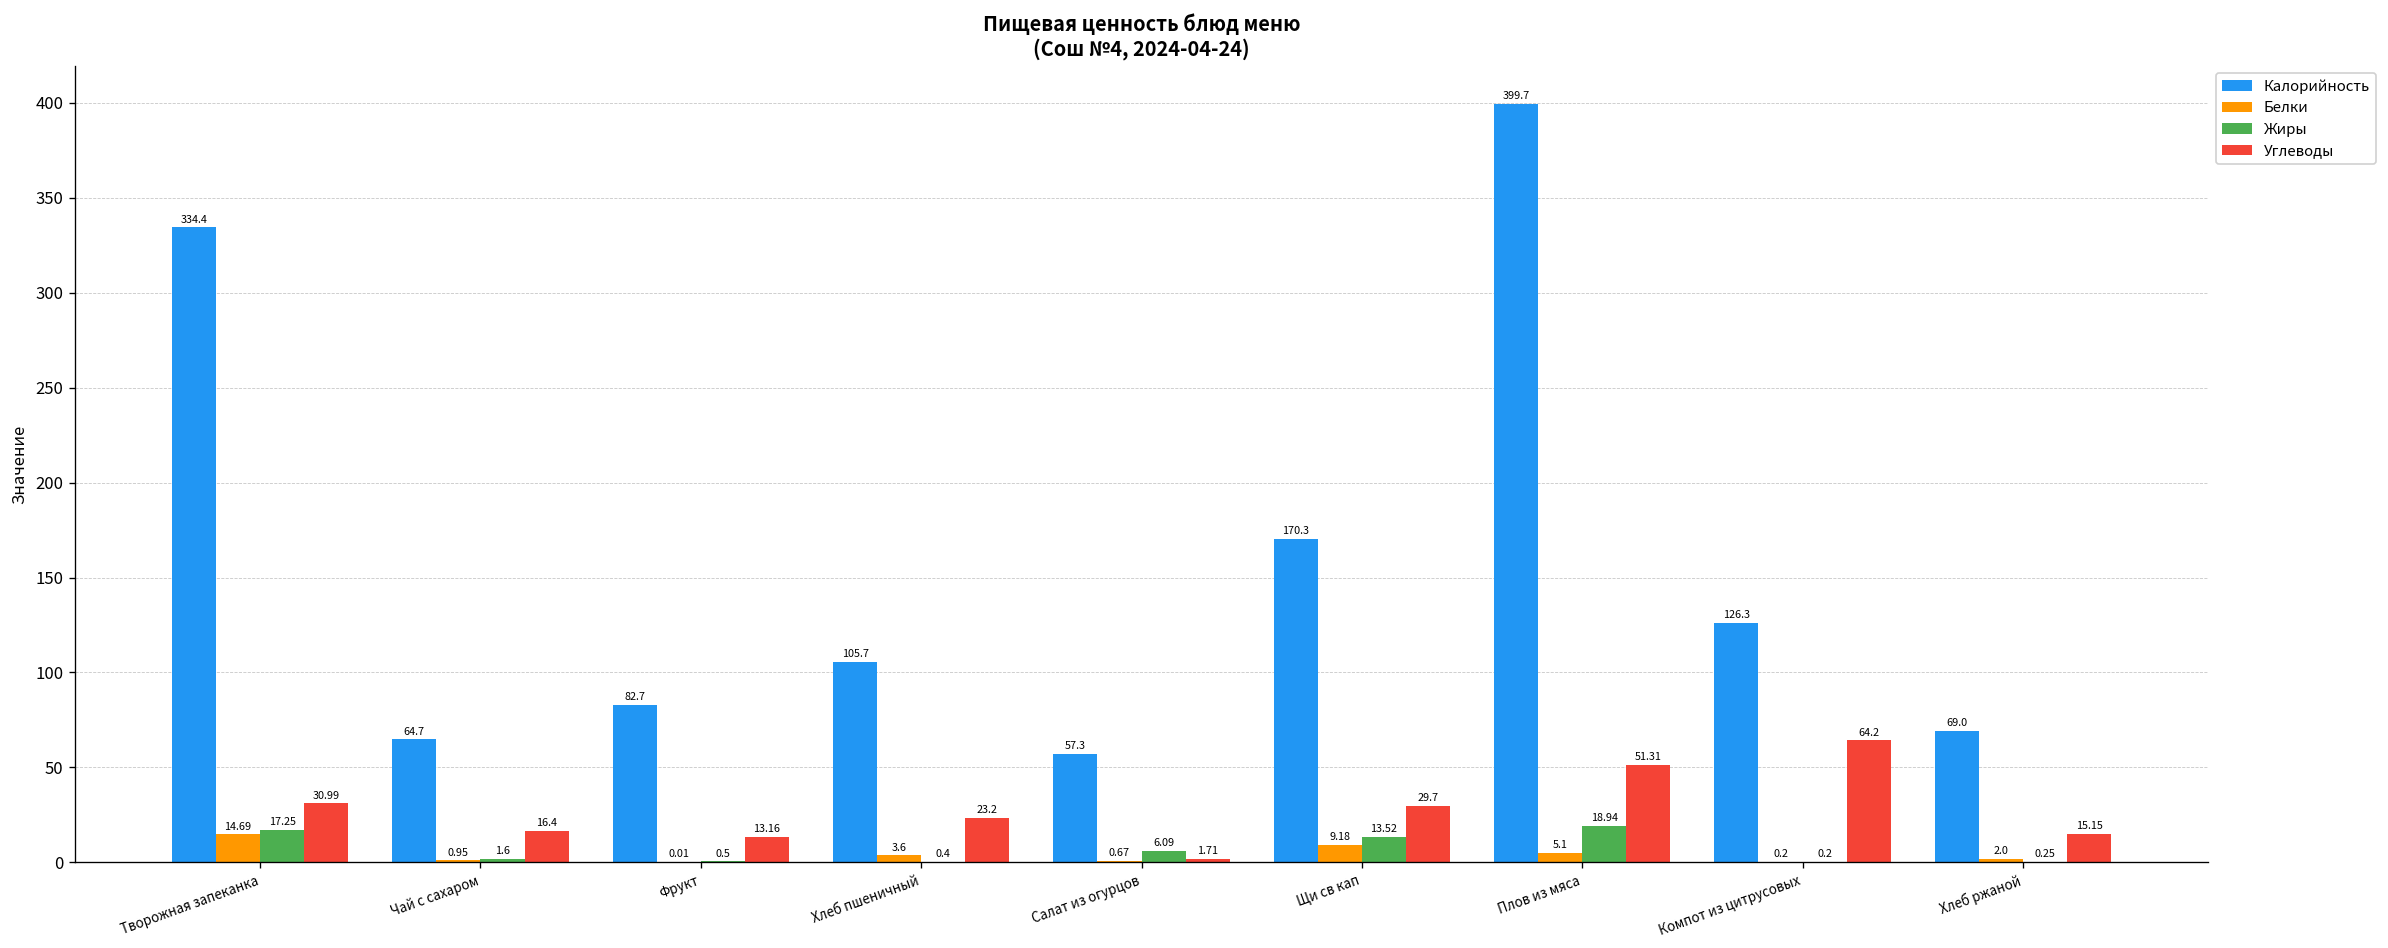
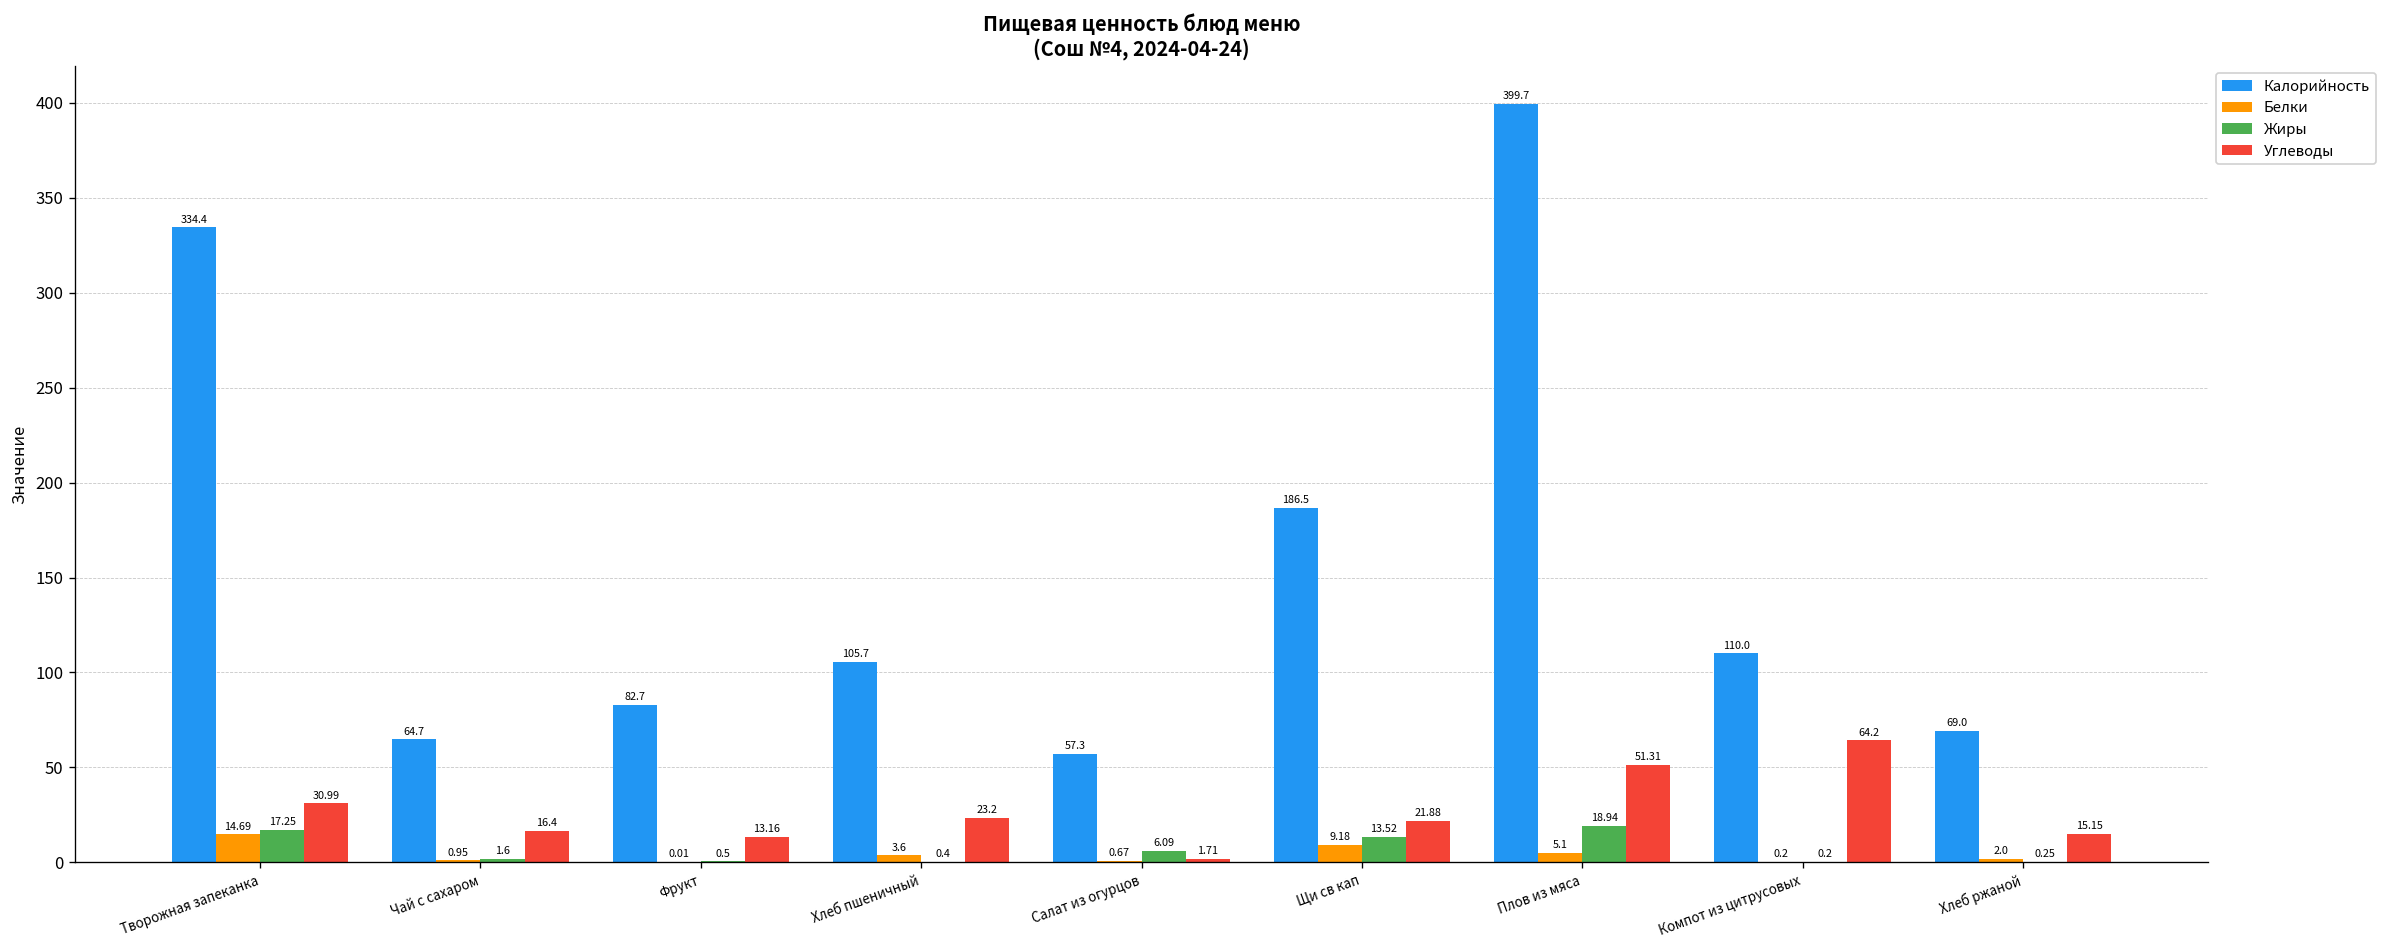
  {
    "Калорийность": {
      "Творожная запеканка": 334.4,
      "Чай с сахаром": 64.7,
      "Фрукт": 82.7,
      "Хлеб пшеничный": 105.7,
      "Салат из огурцов": 57.3,
-     "Щи св кап": 170.3,
+     "Щи св кап": 186.5,
      "Плов из мяса": 399.7,
-     "Компот из цитрусовых": 126.3,
+     "Компот из цитрусовых": 110.0,
      "Хлеб ржаной": 69.0
    },
    "Белки": {
      "Творожная запеканка": 14.69,
      "Чай с сахаром": 0.95,
      "Фрукт": 0.01,
      "Хлеб пшеничный": 3.6,
      "Салат из огурцов": 0.67,
      "Щи св кап": 9.18,
      "Плов из мяса": 5.1,
      "Компот из цитрусовых": 0.2,
      "Хлеб ржаной": 2.0
    },
    "Жиры": {
      "Творожная запеканка": 17.25,
      "Чай с сахаром": 1.6,
      "Фрукт": 0.5,
      "Хлеб пшеничный": 0.4,
      "Салат из огурцов": 6.09,
      "Щи св кап": 13.52,
      "Плов из мяса": 18.94,
      "Компот из цитрусовых": 0.2,
      "Хлеб ржаной": 0.25
    },
    "Углеводы": {
      "Творожная запеканка": 30.99,
      "Чай с сахаром": 16.4,
      "Фрукт": 13.16,
      "Хлеб пшеничный": 23.2,
      "Салат из огурцов": 1.71,
-     "Щи св кап": 29.7,
+     "Щи св кап": 21.88,
      "Плов из мяса": 51.31,
      "Компот из цитрусовых": 64.2,
      "Хлеб ржаной": 15.15
    }
  }
